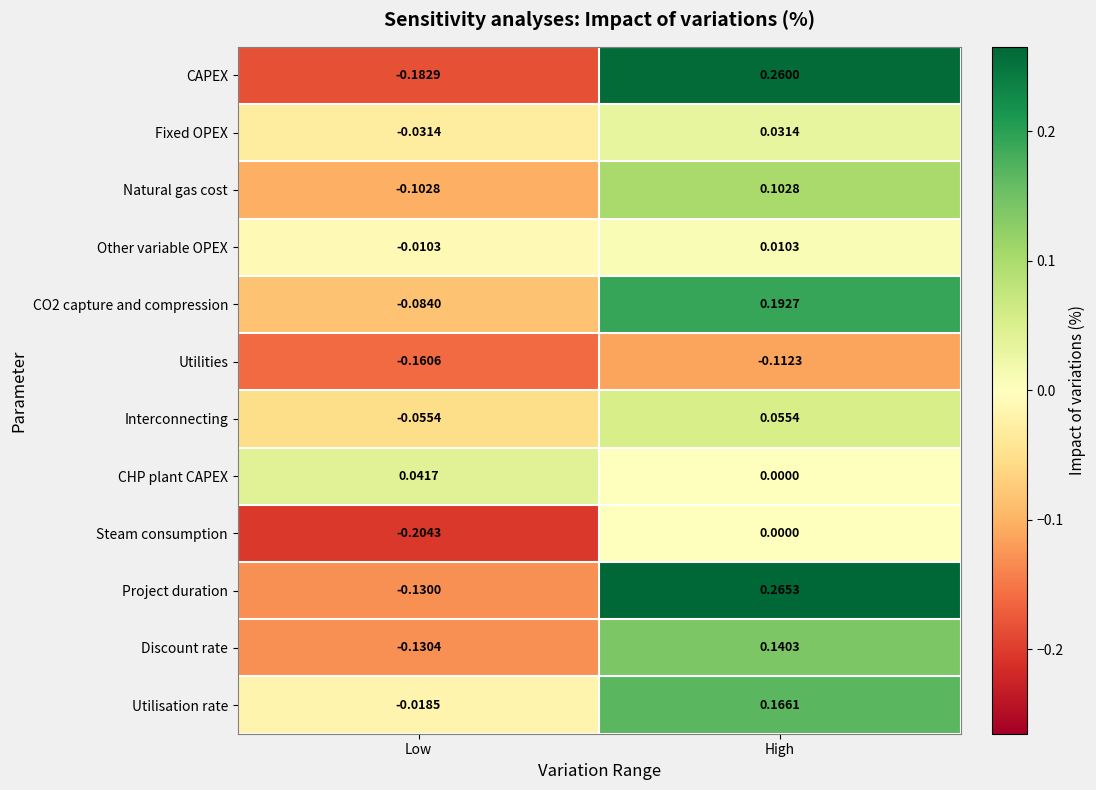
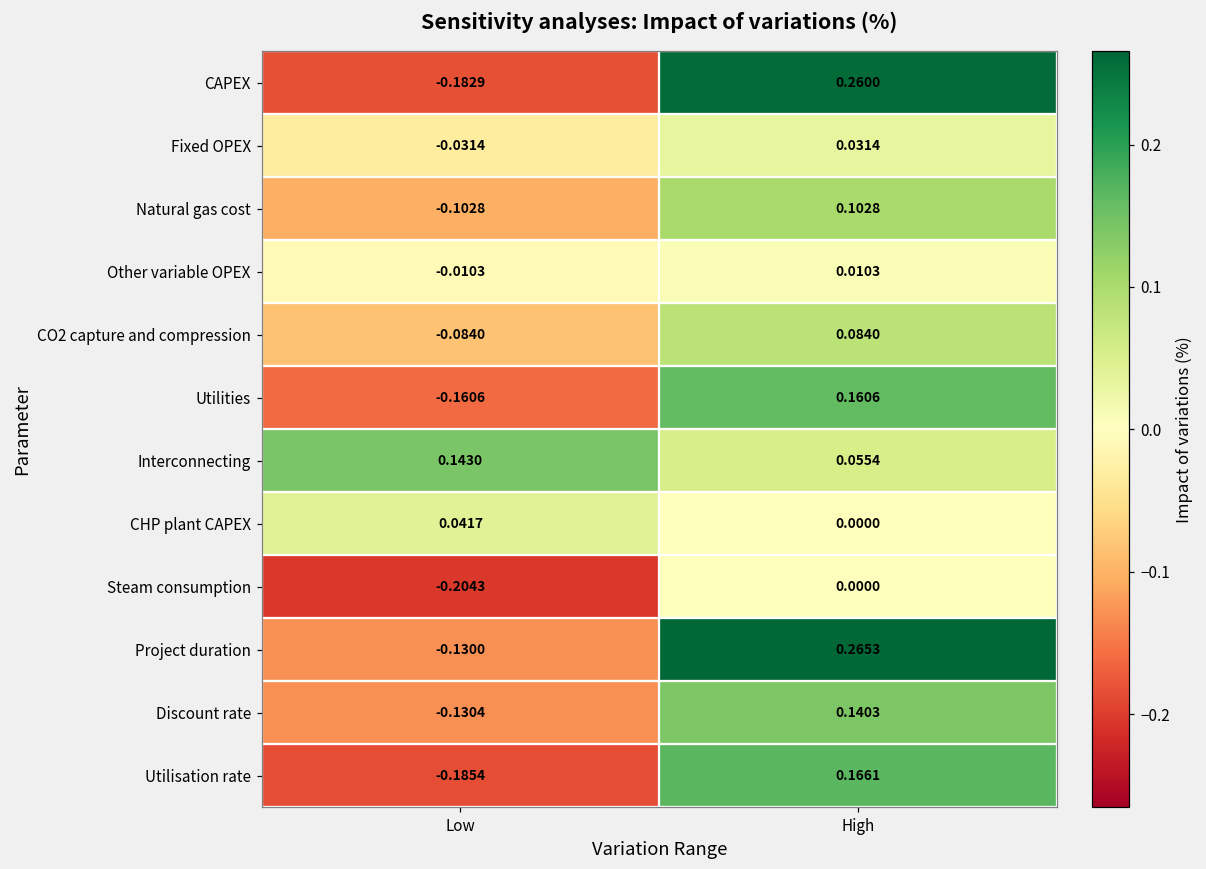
  {
    "CAPEX": {
      "Low": -0.1829,
      "High": 0.2600
    },
    "Fixed OPEX": {
      "Low": -0.0314,
      "High": 0.0314
    },
    "Natural gas cost": {
      "Low": -0.1028,
      "High": 0.1028
    },
    "Other variable OPEX": {
      "Low": -0.0103,
      "High": 0.0103
    },
    "CO2 capture and compression": {
      "Low": -0.0840,
-     "High": 0.1927
+     "High": 0.0840
    },
    "Utilities": {
      "Low": -0.1606,
-     "High": -0.1123
+     "High": 0.1606
    },
    "Interconnecting": {
-     "Low": -0.0554,
+     "Low": 0.1430,
      "High": 0.0554
    },
    "CHP plant CAPEX": {
      "Low": 0.0417,
      "High": 0.0000
    },
    "Steam consumption": {
      "Low": -0.2043,
      "High": 0.0000
    },
    "Project duration": {
      "Low": -0.1300,
      "High": 0.2653
    },
    "Discount rate": {
      "Low": -0.1304,
      "High": 0.1403
    },
    "Utilisation rate": {
-     "Low": -0.0185,
+     "Low": -0.1854,
      "High": 0.1661
    }
  }
